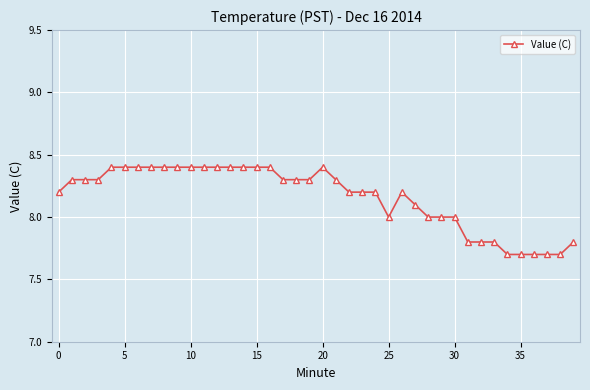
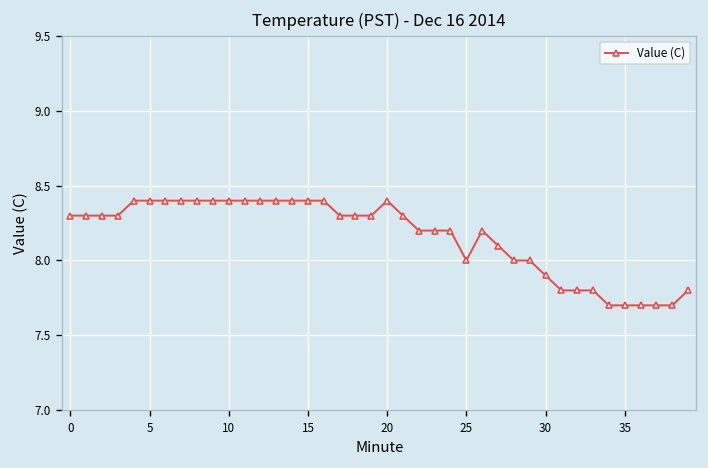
  {
-   "0": 8.2,
+   "0": 8.3,
    "5": 8.4,
    "10": 8.4,
    "15": 8.4,
    "20": 8.4,
    "25": 8.0,
-   "30": 8.0,
+   "30": 7.9,
    "35": 7.7
  }
